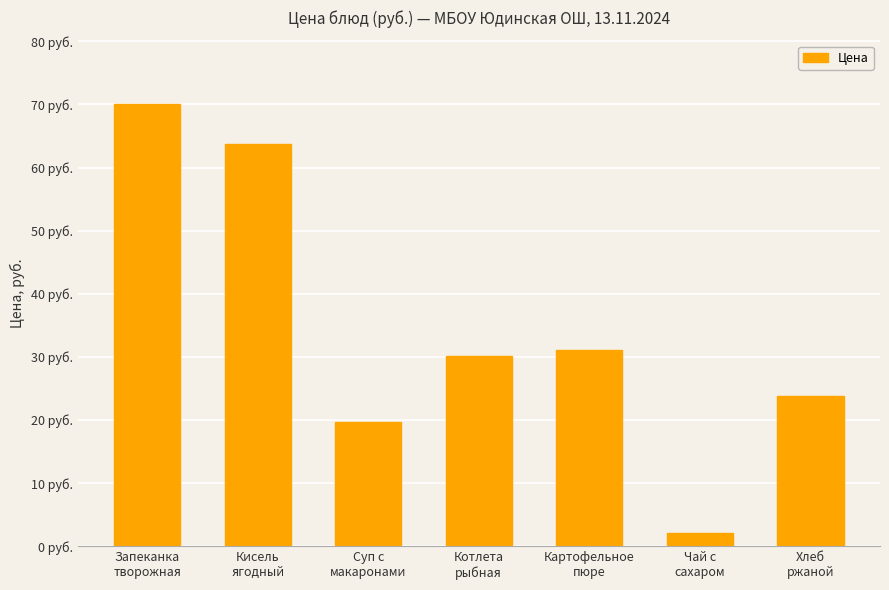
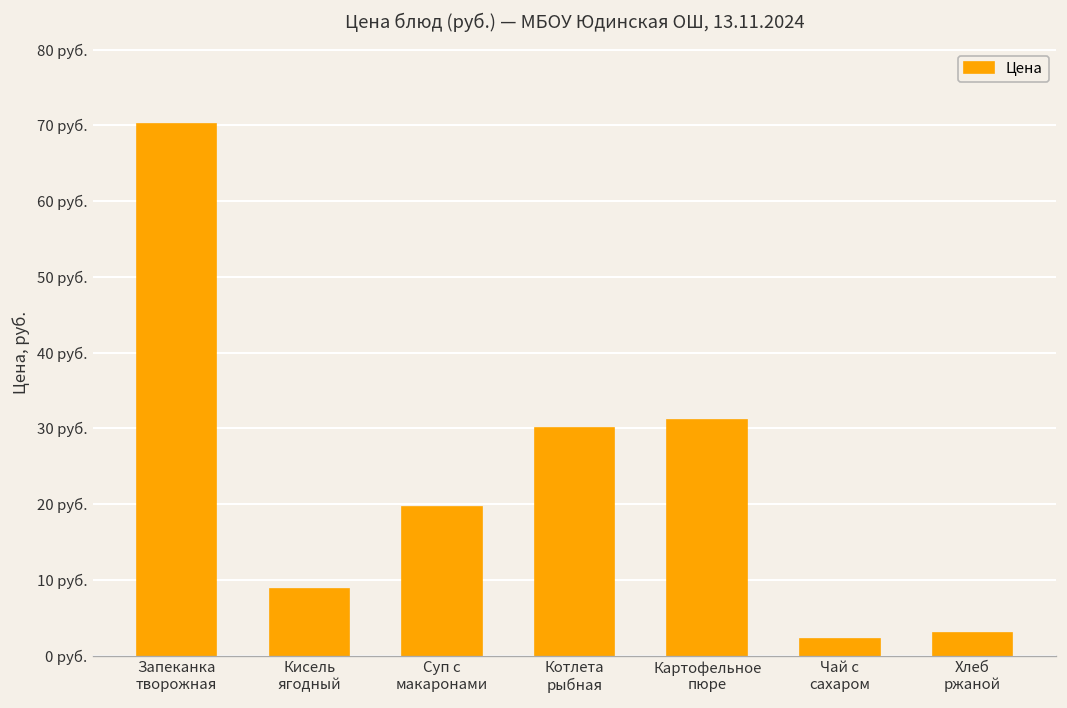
  {
    "Запеканка творожная": "70 руб.",
-   "Кисель ягодный": "64 руб.",
+   "Кисель ягодный": "9 руб.",
    "Суп с макаронами": "20 руб.",
    "Котлета рыбная": "30 руб.",
    "Картофельное пюре": "31 руб.",
    "Чай с сахаром": "2 руб.",
-   "Хлеб ржаной": "24 руб."
+   "Хлеб ржаной": "3 руб."
  }
